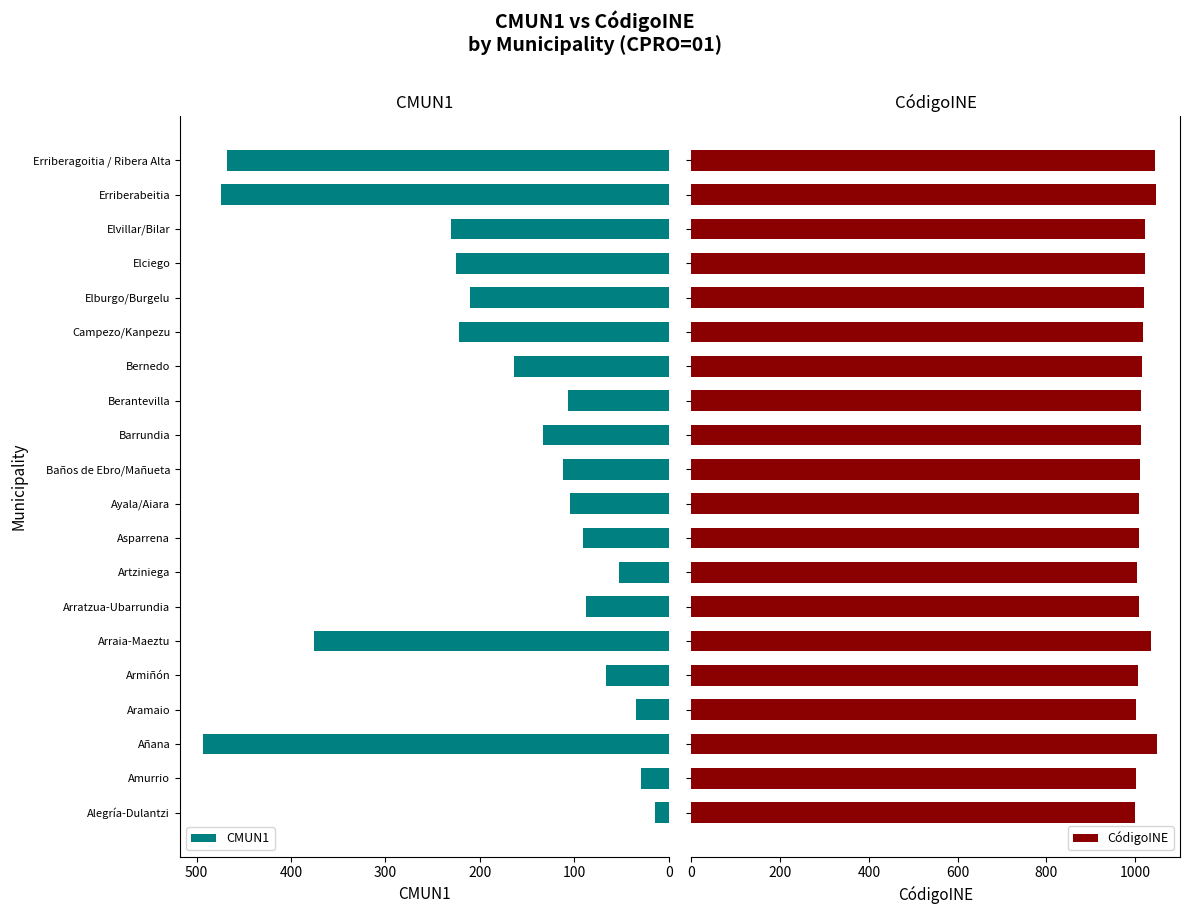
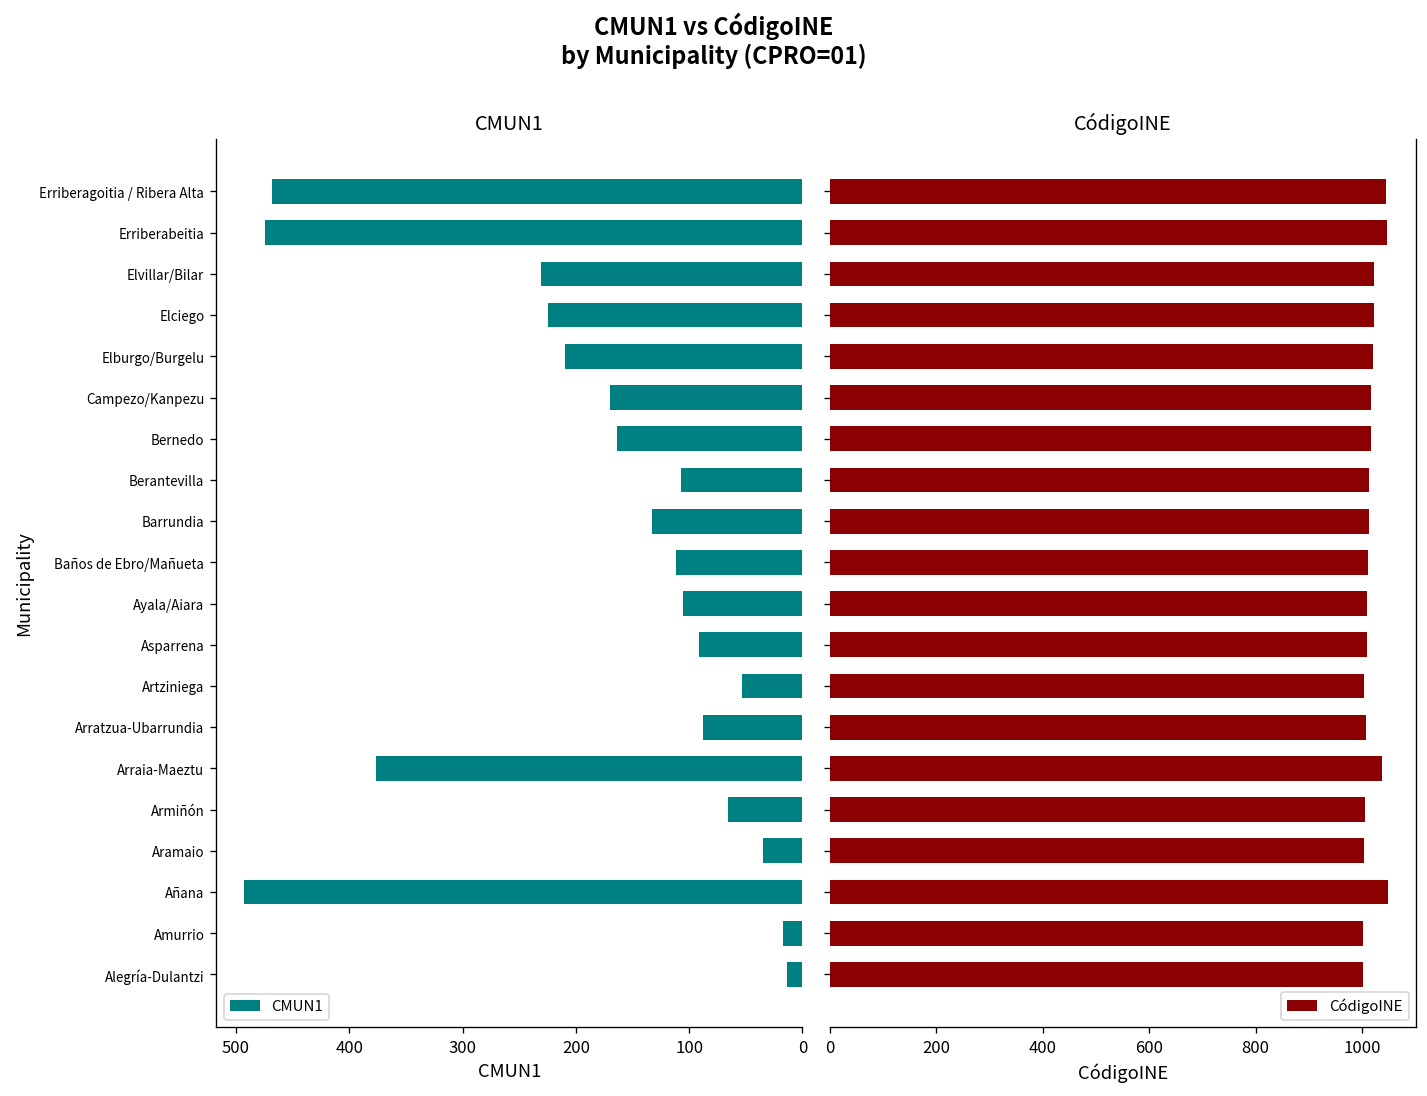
  {
    "CMUN1": {
      "Erriberagoitia / Ribera Alta": 470,
      "Erriberabeitia": 470,
      "Elvillar/Bilar": 230,
      "Elciego": 230,
      "Elburgo/Burgelu": 210,
-     "Campezo/Kanpezu": 220,
+     "Campezo/Kanpezu": 170,
      "Bernedo": 160,
      "Berantevilla": 110,
      "Barrundia": 130,
      "Baños de Ebro/Mañueta": 110,
      "Ayala/Aiara": 110,
      "Asparrena": 90,
      "Artziniega": 50,
      "Arratzua-Ubarrundia": 90,
      "Arraia-Maeztu": 380,
      "Armiñón": 70,
      "Aramaio": 40,
      "Añana": 490,
-     "Amurrio": 30,
+     "Amurrio": 20,
      "Alegría-Dulantzi": 10
    }
  }
